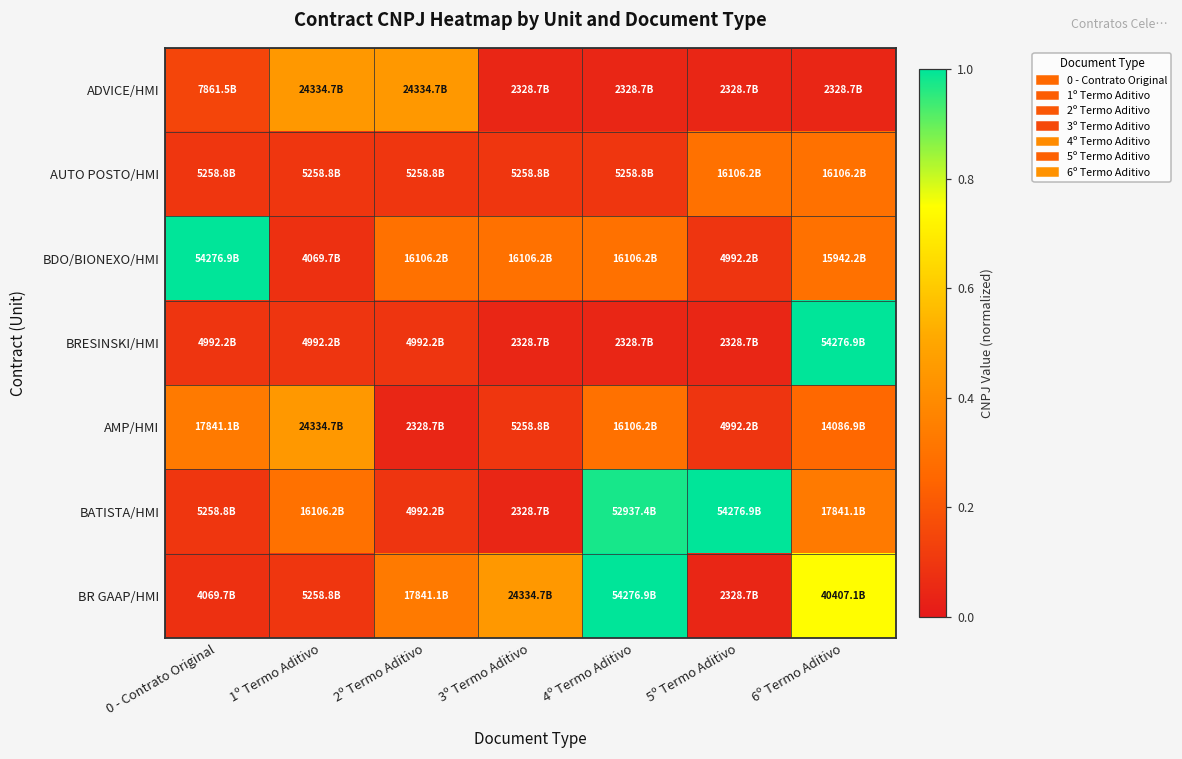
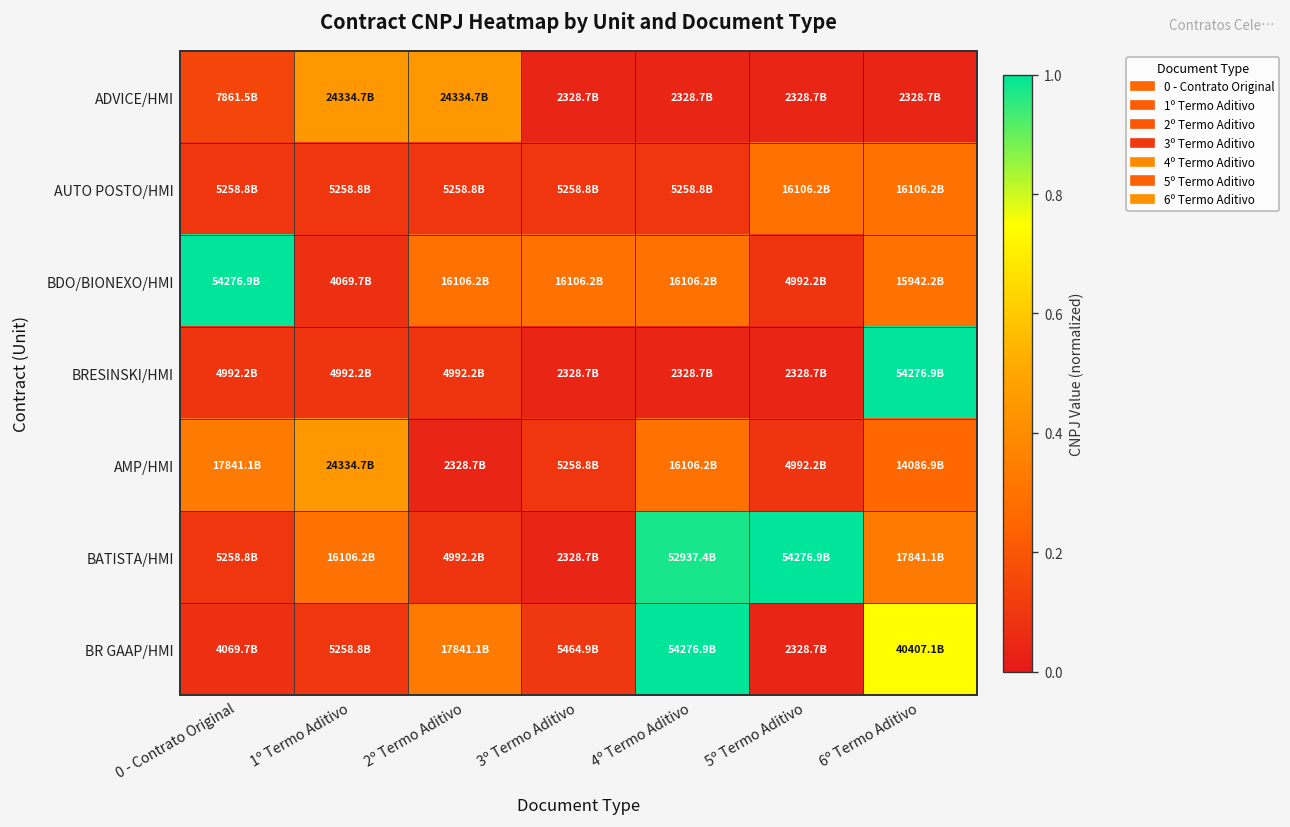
  {
    "ADVICE/HMI": {
      "0 - Contrato Original": "7861.5B",
      "1º Termo Aditivo": "24334.7B",
      "2º Termo Aditivo": "24334.7B",
      "3º Termo Aditivo": "2328.7B",
      "4º Termo Aditivo": "2328.7B",
      "5º Termo Aditivo": "2328.7B",
      "6º Termo Aditivo": "2328.7B"
    },
    "AUTO POSTO/HMI": {
      "0 - Contrato Original": "5258.8B",
      "1º Termo Aditivo": "5258.8B",
      "2º Termo Aditivo": "5258.8B",
      "3º Termo Aditivo": "5258.8B",
      "4º Termo Aditivo": "5258.8B",
      "5º Termo Aditivo": "16106.2B",
      "6º Termo Aditivo": "16106.2B"
    },
    "BDO/BIONEXO/HMI": {
      "0 - Contrato Original": "54276.9B",
      "1º Termo Aditivo": "4069.7B",
      "2º Termo Aditivo": "16106.2B",
      "3º Termo Aditivo": "16106.2B",
      "4º Termo Aditivo": "16106.2B",
      "5º Termo Aditivo": "4992.2B",
      "6º Termo Aditivo": "15942.2B"
    },
    "BRESINSKI/HMI": {
      "0 - Contrato Original": "4992.2B",
      "1º Termo Aditivo": "4992.2B",
      "2º Termo Aditivo": "4992.2B",
      "3º Termo Aditivo": "2328.7B",
      "4º Termo Aditivo": "2328.7B",
      "5º Termo Aditivo": "2328.7B",
      "6º Termo Aditivo": "54276.9B"
    },
    "AMP/HMI": {
      "0 - Contrato Original": "17841.1B",
      "1º Termo Aditivo": "24334.7B",
      "2º Termo Aditivo": "2328.7B",
      "3º Termo Aditivo": "5258.8B",
      "4º Termo Aditivo": "16106.2B",
      "5º Termo Aditivo": "4992.2B",
      "6º Termo Aditivo": "14086.9B"
    },
    "BATISTA/HMI": {
      "0 - Contrato Original": "5258.8B",
      "1º Termo Aditivo": "16106.2B",
      "2º Termo Aditivo": "4992.2B",
      "3º Termo Aditivo": "2328.7B",
      "4º Termo Aditivo": "52937.4B",
      "5º Termo Aditivo": "54276.9B",
      "6º Termo Aditivo": "17841.1B"
    },
    "BR GAAP/HMI": {
      "0 - Contrato Original": "4069.7B",
      "1º Termo Aditivo": "5258.8B",
      "2º Termo Aditivo": "17841.1B",
-     "3º Termo Aditivo": "24334.7B",
+     "3º Termo Aditivo": "5464.9B",
      "4º Termo Aditivo": "54276.9B",
      "5º Termo Aditivo": "2328.7B",
      "6º Termo Aditivo": "40407.1B"
    }
  }
